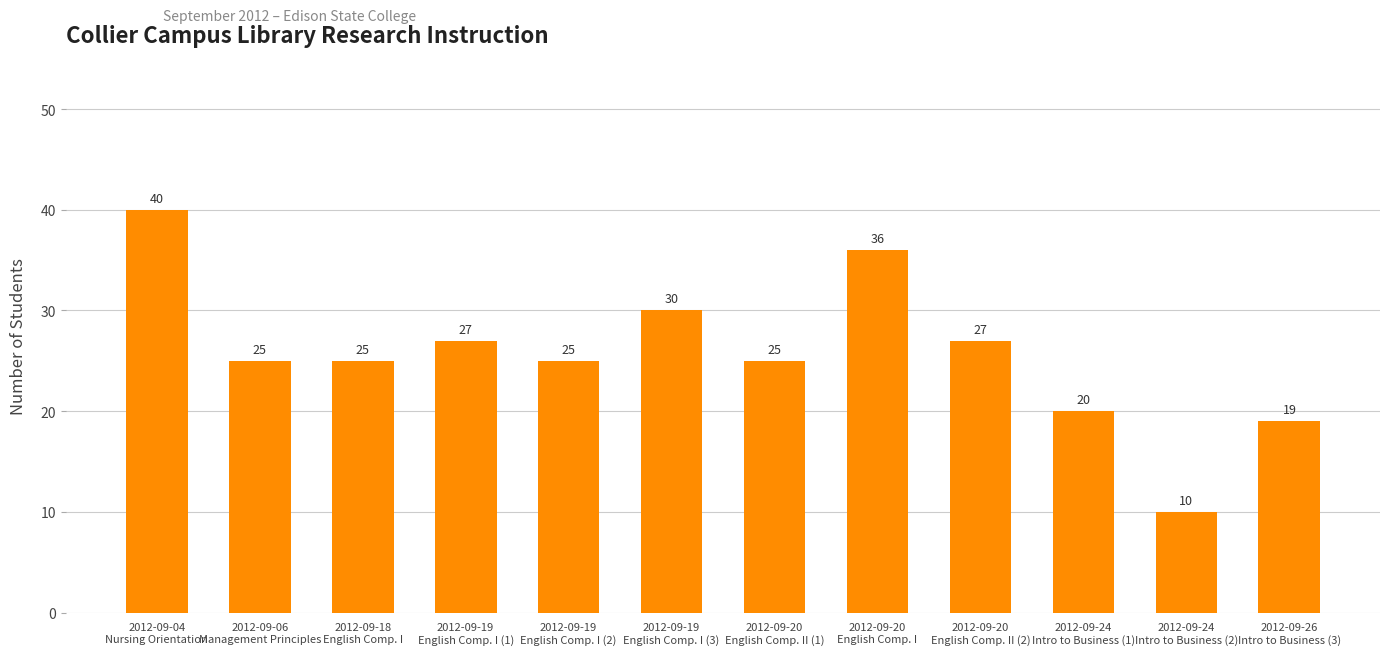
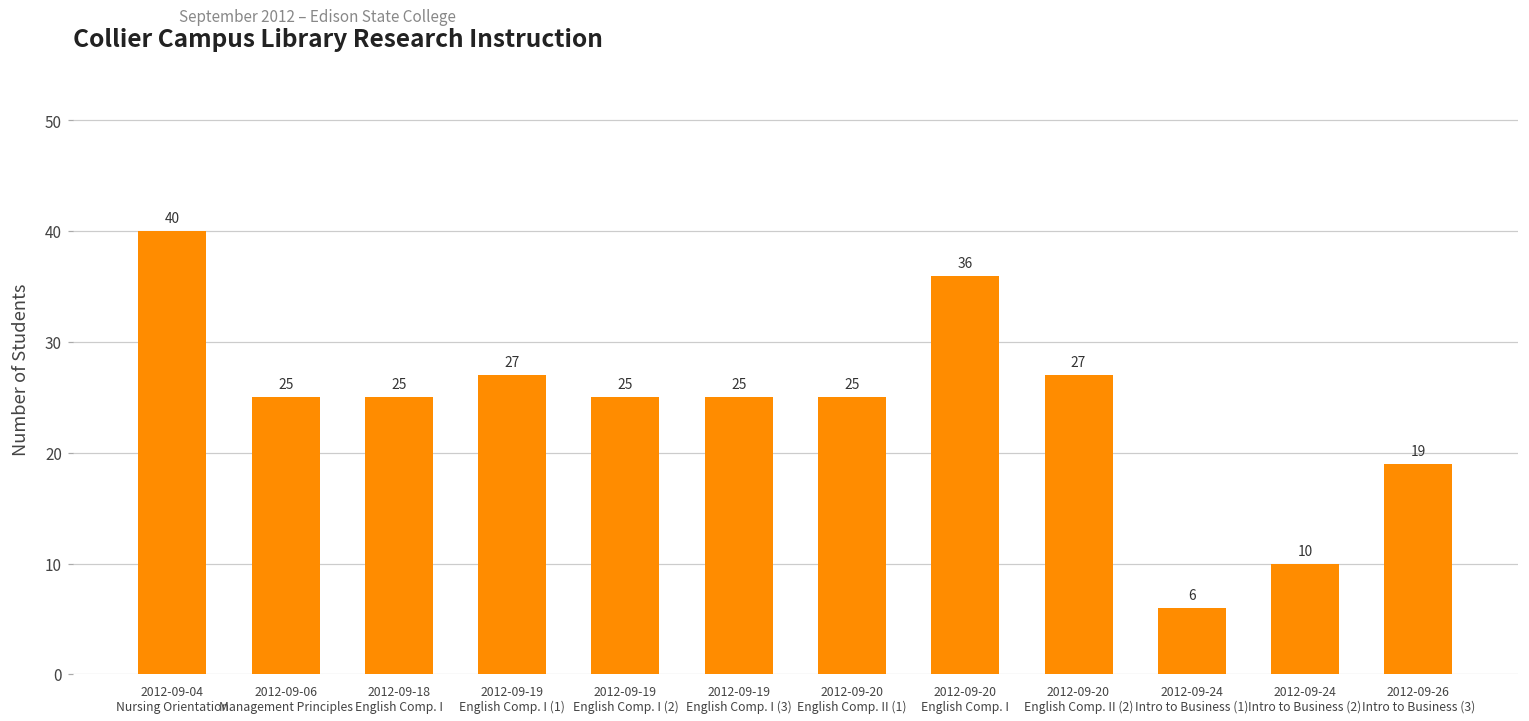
  {
    "2012-09-04 Nursing Orientation": 40,
    "2012-09-06 Management Principles": 25,
    "2012-09-18 English Comp. I": 25,
    "2012-09-19 English Comp. I (1)": 27,
    "2012-09-19 English Comp. I (2)": 25,
-   "2012-09-19 English Comp. I (3)": 30,
+   "2012-09-19 English Comp. I (3)": 25,
    "2012-09-20 English Comp. II (1)": 25,
    "2012-09-20 English Comp. I": 36,
    "2012-09-20 English Comp. II (2)": 27,
-   "2012-09-24 Intro to Business (1)": 20,
+   "2012-09-24 Intro to Business (1)": 6,
    "2012-09-24 Intro to Business (2)": 10,
    "2012-09-26 Intro to Business (3)": 19
  }
